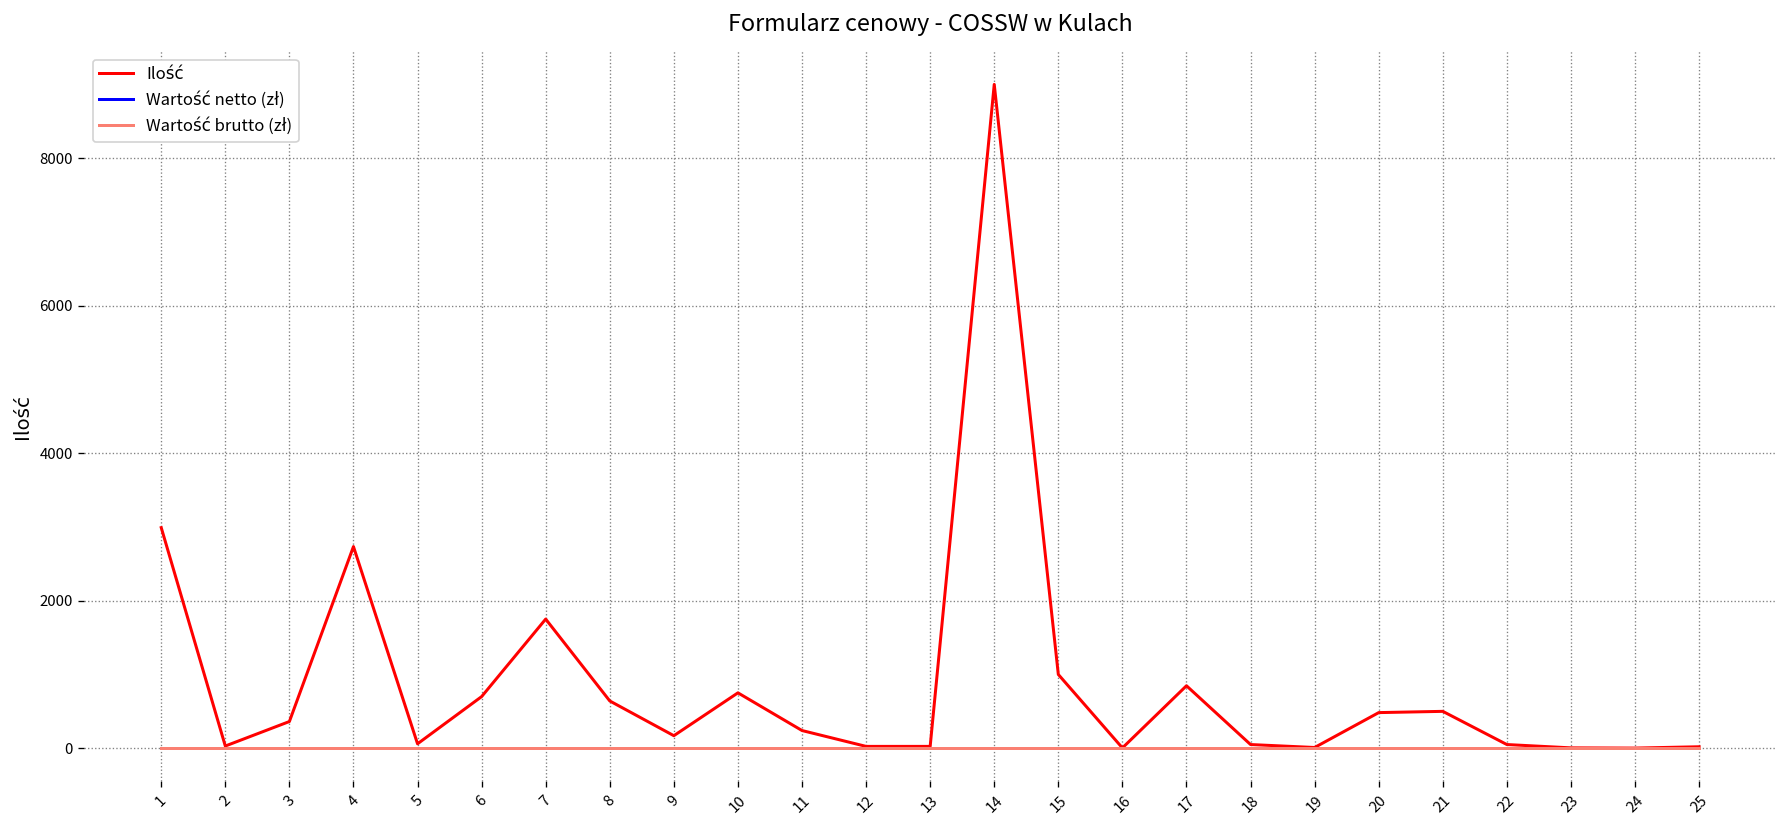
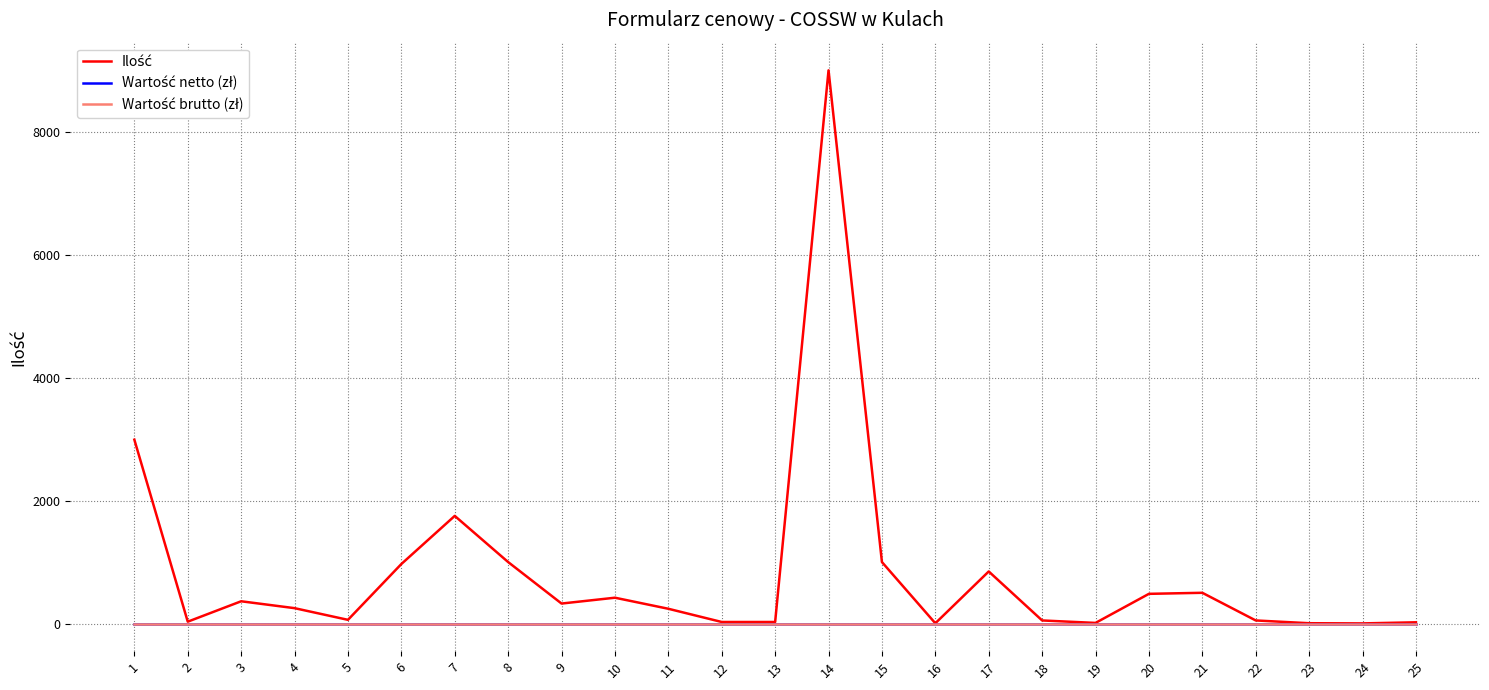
  {
    "Ilość": {
      "1": 3000,
      "3": 400,
-     "4": 2700,
+     "4": 300,
      "5": 100,
-     "6": 700,
+     "6": 1000,
      "7": 1800,
-     "8": 600,
-     "9": 200,
-     "10": 800,
+     "8": 1000,
+     "9": 300,
+     "10": 400,
      "11": 200,
      "14": 9000,
      "15": 1000,
      "17": 800,
      "18": 100,
      "20": 500,
      "21": 500,
      "22": 100
    },
    "Wartość brutto (zł)": {
      "1": 0,
      "3": 0,
      "4": 0,
      "5": 0,
      "6": 0,
      "7": 0,
      "8": 0,
      "9": 0,
      "10": 0,
      "11": 0,
      "14": 0,
      "15": 0,
      "17": 0,
      "18": 0,
      "20": 0,
      "21": 0,
      "22": 0
    }
  }
